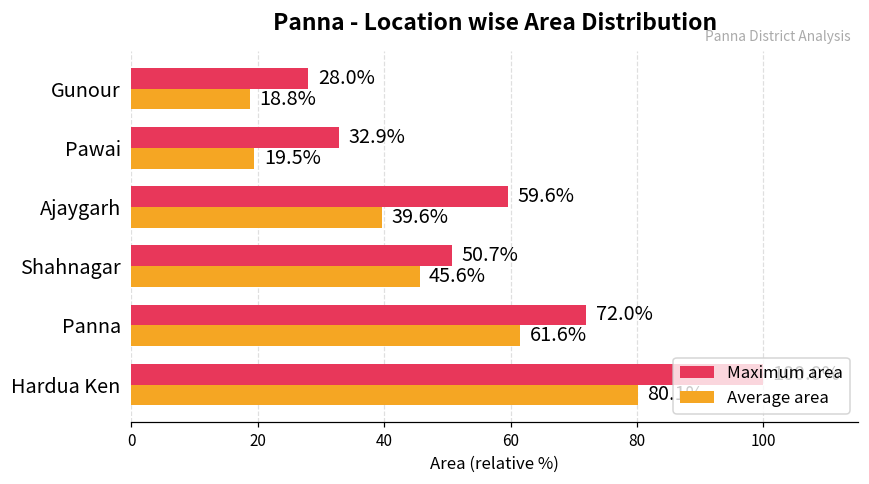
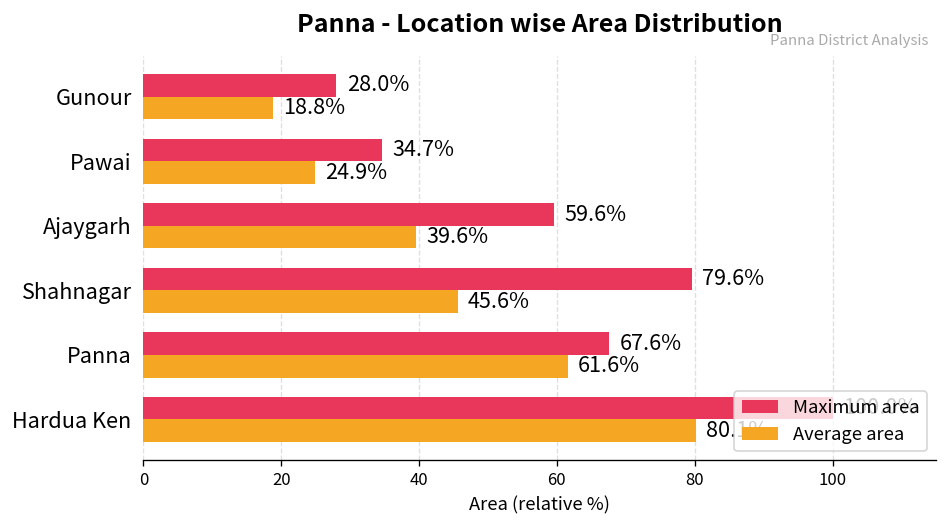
  {
    "Maximum area": {
      "Gunour": "28.0%",
-     "Pawai": "32.9%",
+     "Pawai": "34.7%",
      "Ajaygarh": "59.6%",
-     "Shahnagar": "50.7%",
-     "Panna": "72.0%"
+     "Shahnagar": "79.6%",
+     "Panna": "67.6%"
    },
    "Average area": {
      "Gunour": "18.8%",
-     "Pawai": "19.5%",
+     "Pawai": "24.9%",
      "Ajaygarh": "39.6%",
      "Shahnagar": "45.6%",
      "Panna": "61.6%"
    }
  }
